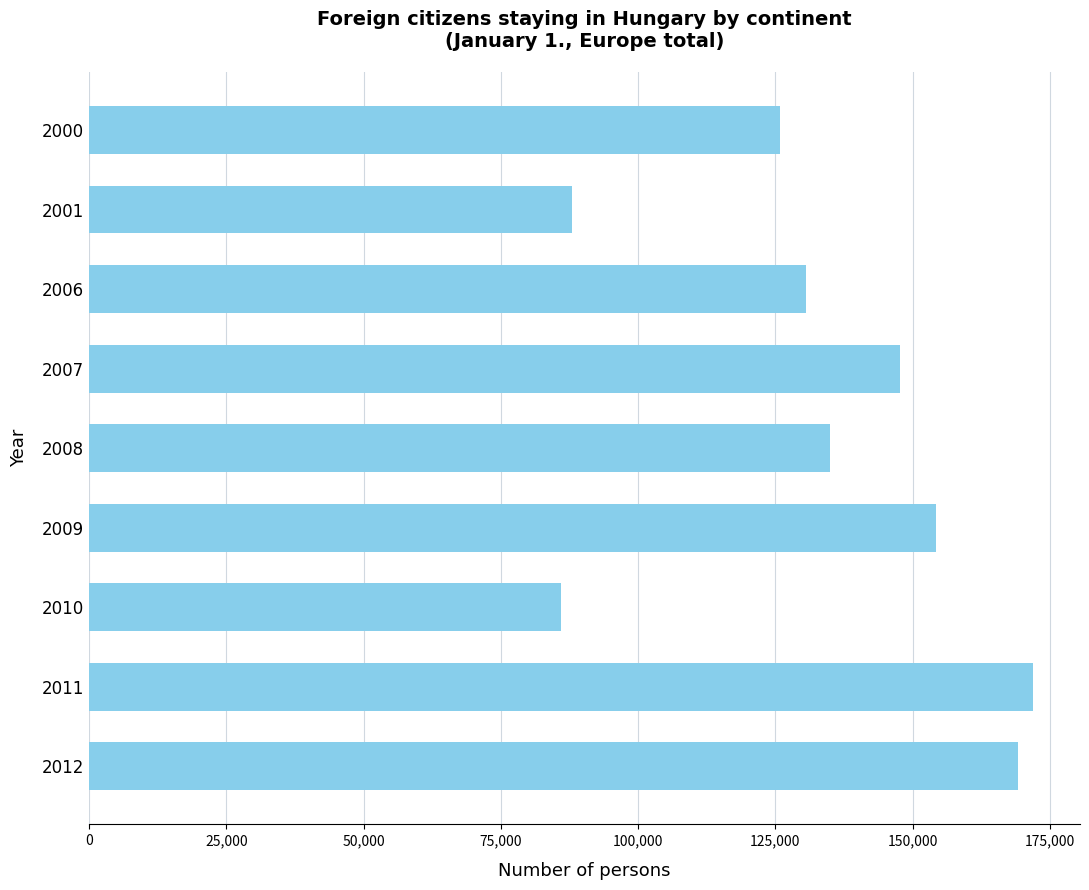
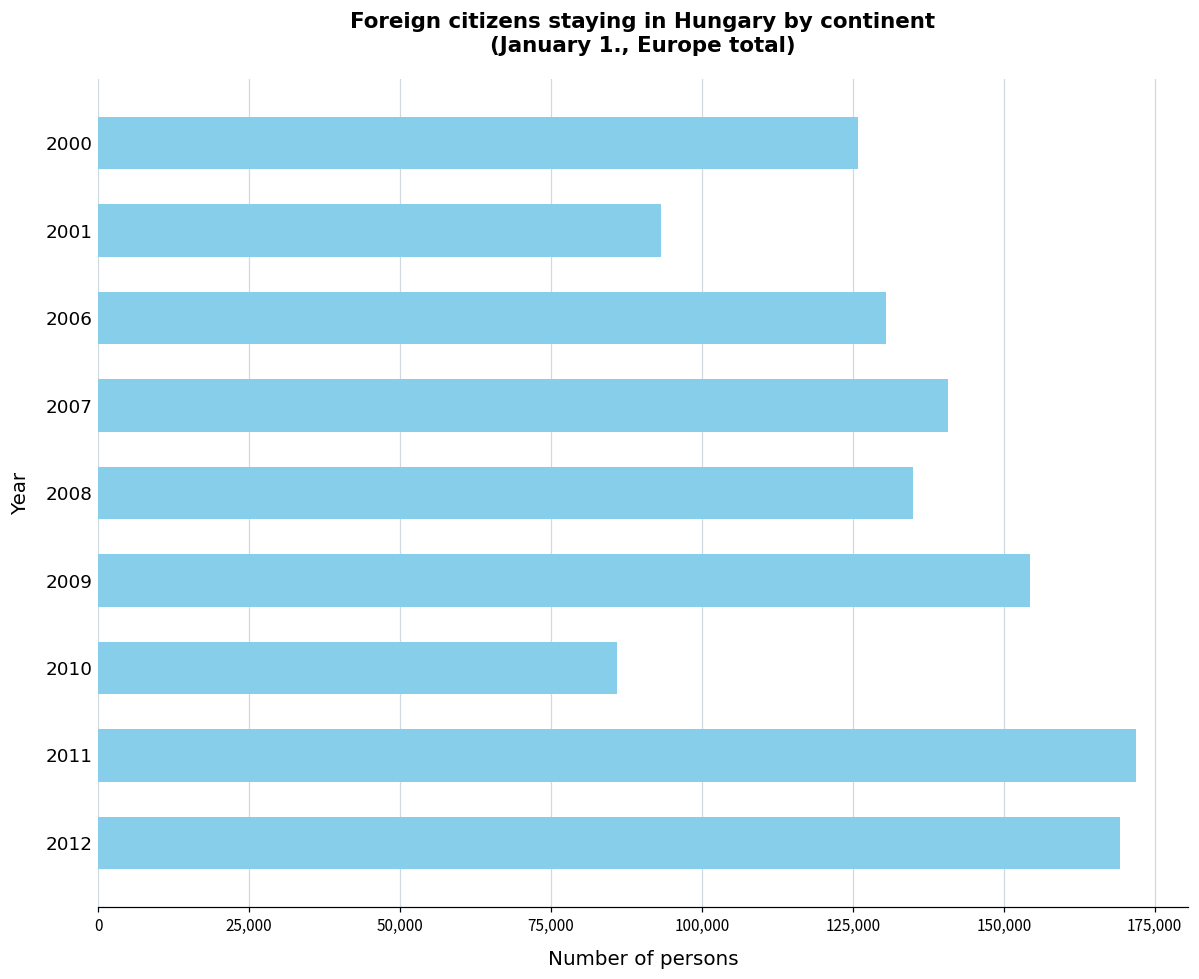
  {
    "2000": "126,000",
-   "2001": "88,000",
+   "2001": "93,000",
    "2006": "131,000",
-   "2007": "148,000",
+   "2007": "141,000",
    "2008": "135,000",
    "2009": "154,000",
    "2010": "86,000",
    "2011": "172,000",
    "2012": "169,000"
  }
